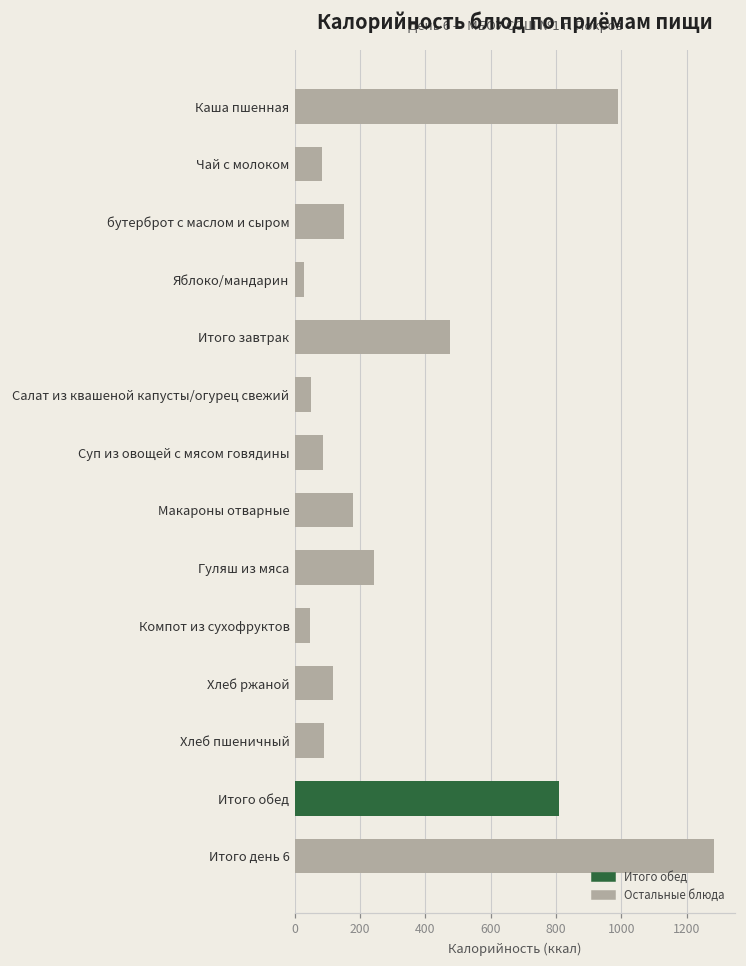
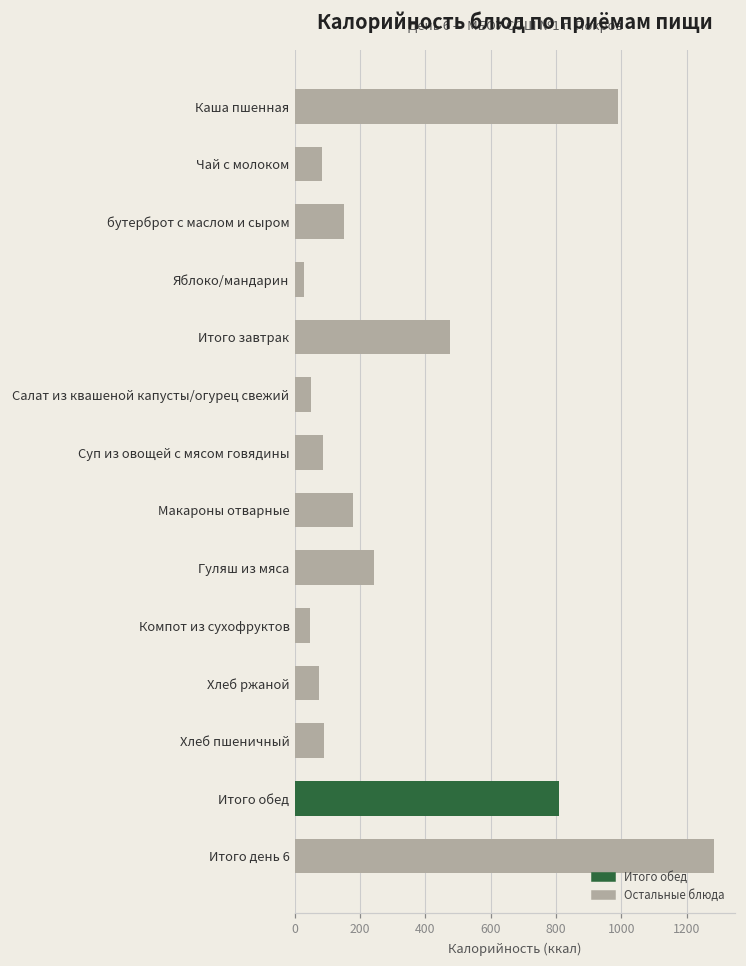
  {
    "Каша пшенная": 990,
    "Чай с молоком": 80,
    "бутерброт с маслом и сыром": 150,
    "Яблоко/мандарин": 30,
    "Итого завтрак": 480,
    "Салат из квашеной капусты/огурец свежий": 50,
    "Суп из овощей с мясом говядины": 90,
    "Макароны отварные": 180,
    "Гуляш из мяса": 240,
    "Компот из сухофруктов": 50,
-   "Хлеб ржаной": 120,
+   "Хлеб ржаной": 70,
    "Хлеб пшеничный": 90,
    "Итого обед": 810,
    "Итого день 6": 1280
  }
